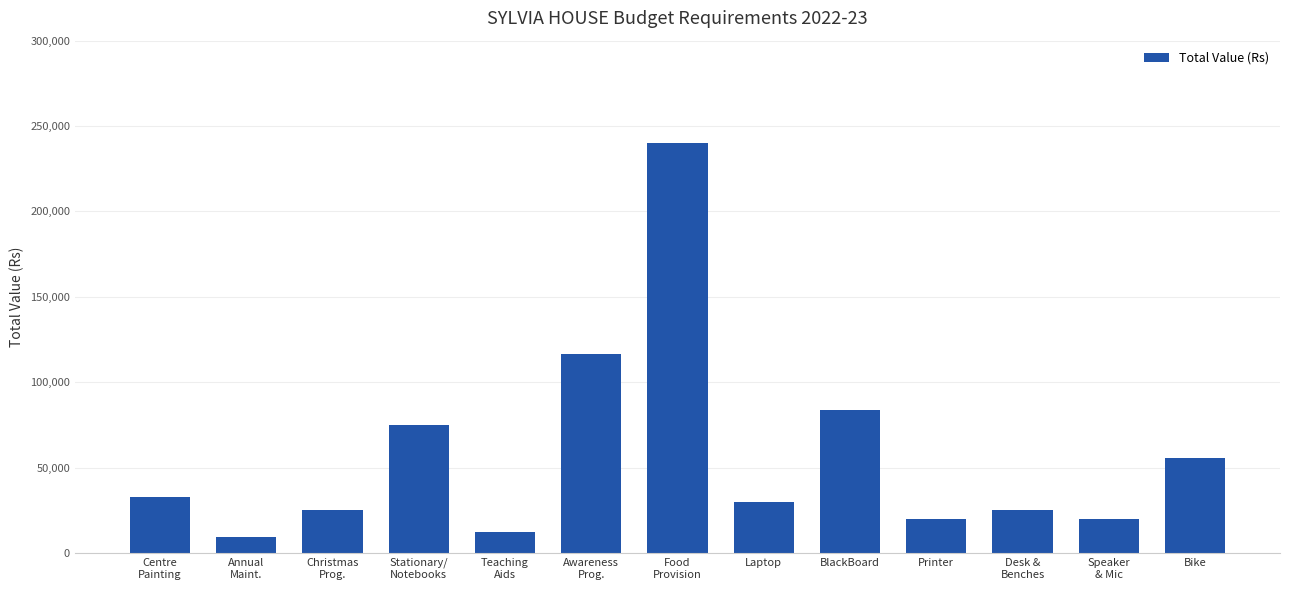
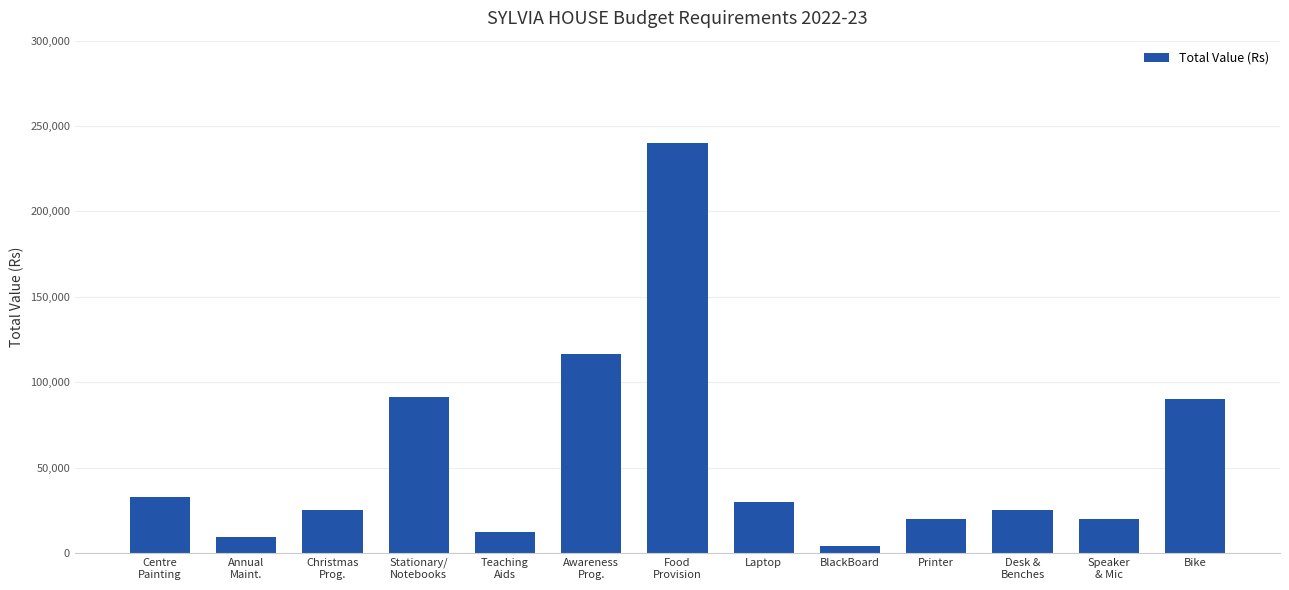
  {
    "Centre Painting": "33,000",
    "Annual Maint.": "10,000",
    "Christmas Prog.": "25,000",
-   "Stationary/ Notebooks": "75,000",
+   "Stationary/ Notebooks": "91,000",
    "Teaching Aids": "12,000",
    "Awareness Prog.": "117,000",
    "Food Provision": "240,000",
    "Laptop": "30,000",
-   "BlackBoard": "84,000",
+   "BlackBoard": "4,000",
    "Printer": "20,000",
    "Desk & Benches": "25,000",
    "Speaker & Mic": "20,000",
-   "Bike": "55,000"
+   "Bike": "90,000"
  }
